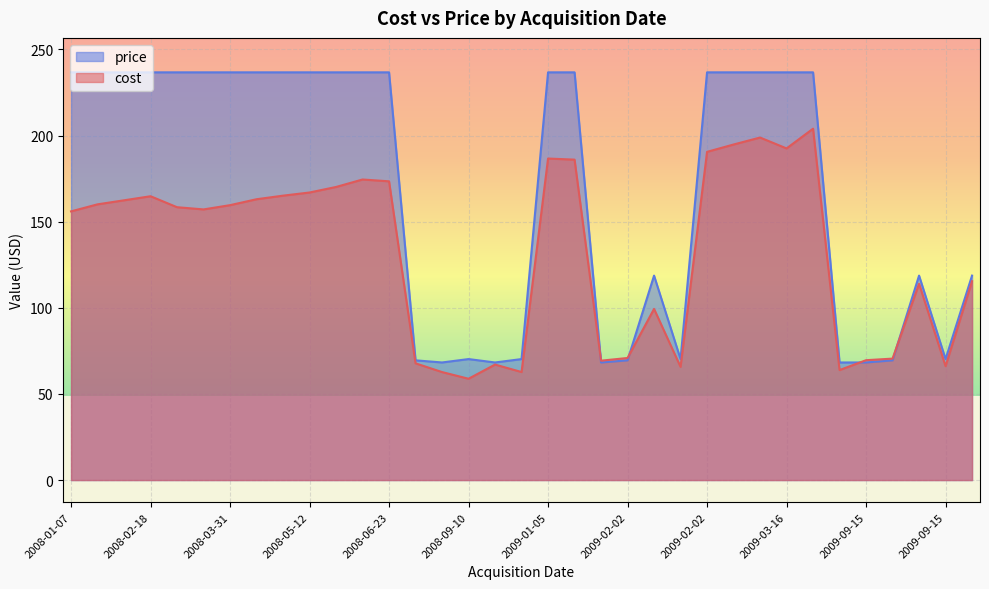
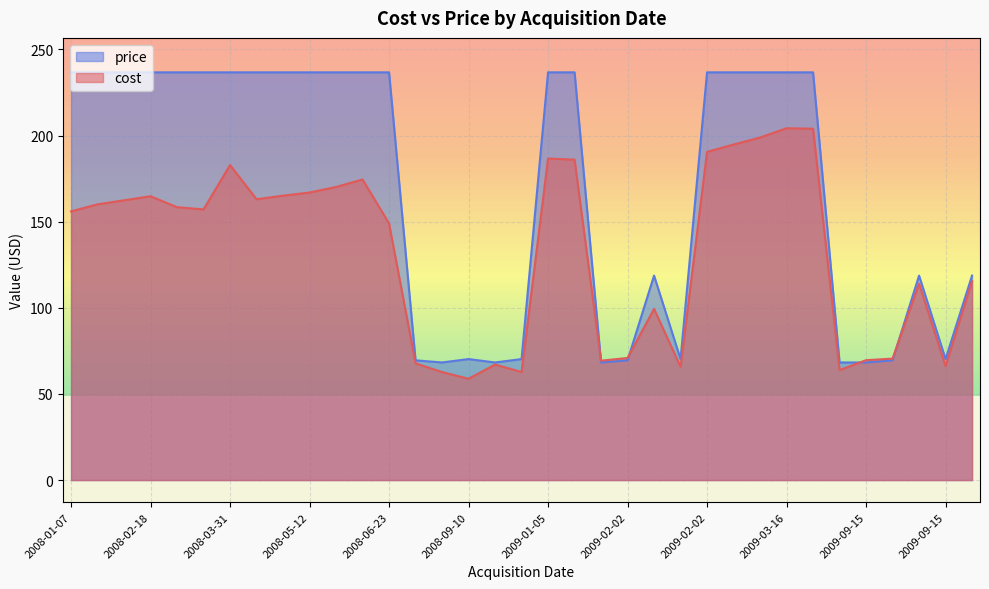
  {
    "price": {
      "2008-03-31": 237,
      "2008-05-12": 237,
      "2008-06-23": 237,
      "2009-03-16": 237
    },
    "cost": {
      "2008-01-07": 156,
      "2008-02-18": 165,
-     "2008-03-31": 160,
+     "2008-03-31": 183,
      "2008-05-12": 167,
-     "2008-06-23": 173,
-     "2009-03-16": 193
+     "2008-06-23": 149,
+     "2009-03-16": 204
    }
  }
